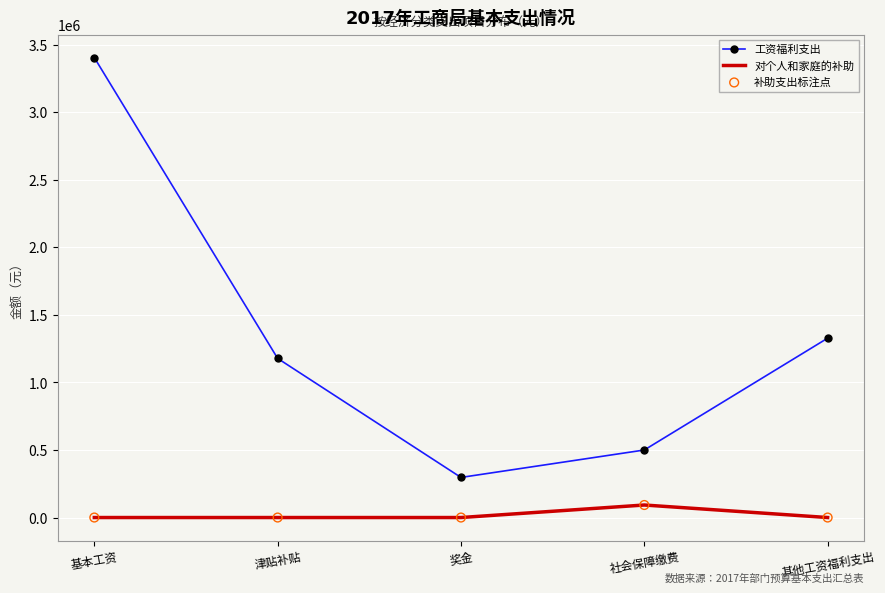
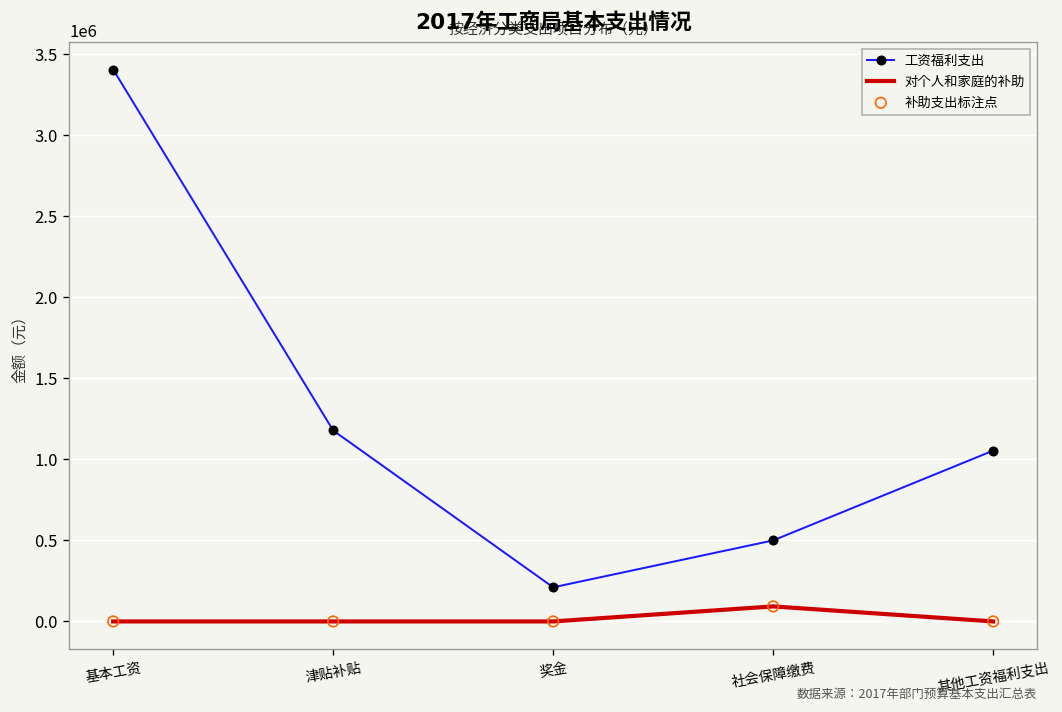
  {
    "工资福利支出": {
      "基本工资": 3410000,
      "津贴补贴": 1180000,
-     "奖金": 300000,
+     "奖金": 210000,
      "社会保障缴费": 500000,
-     "其他工资福利支出": 1330000
+     "其他工资福利支出": 1050000
    }
  }
